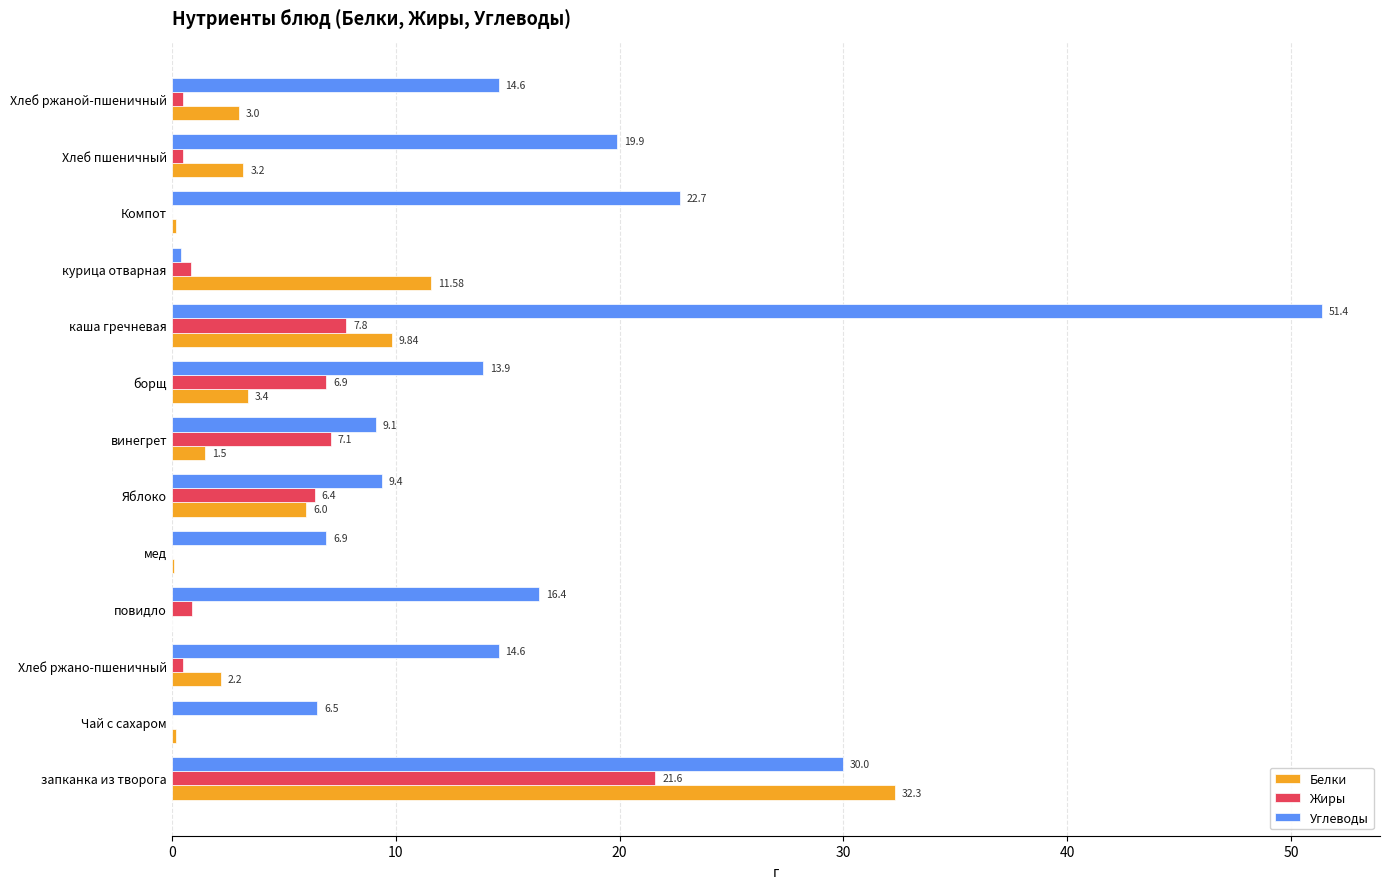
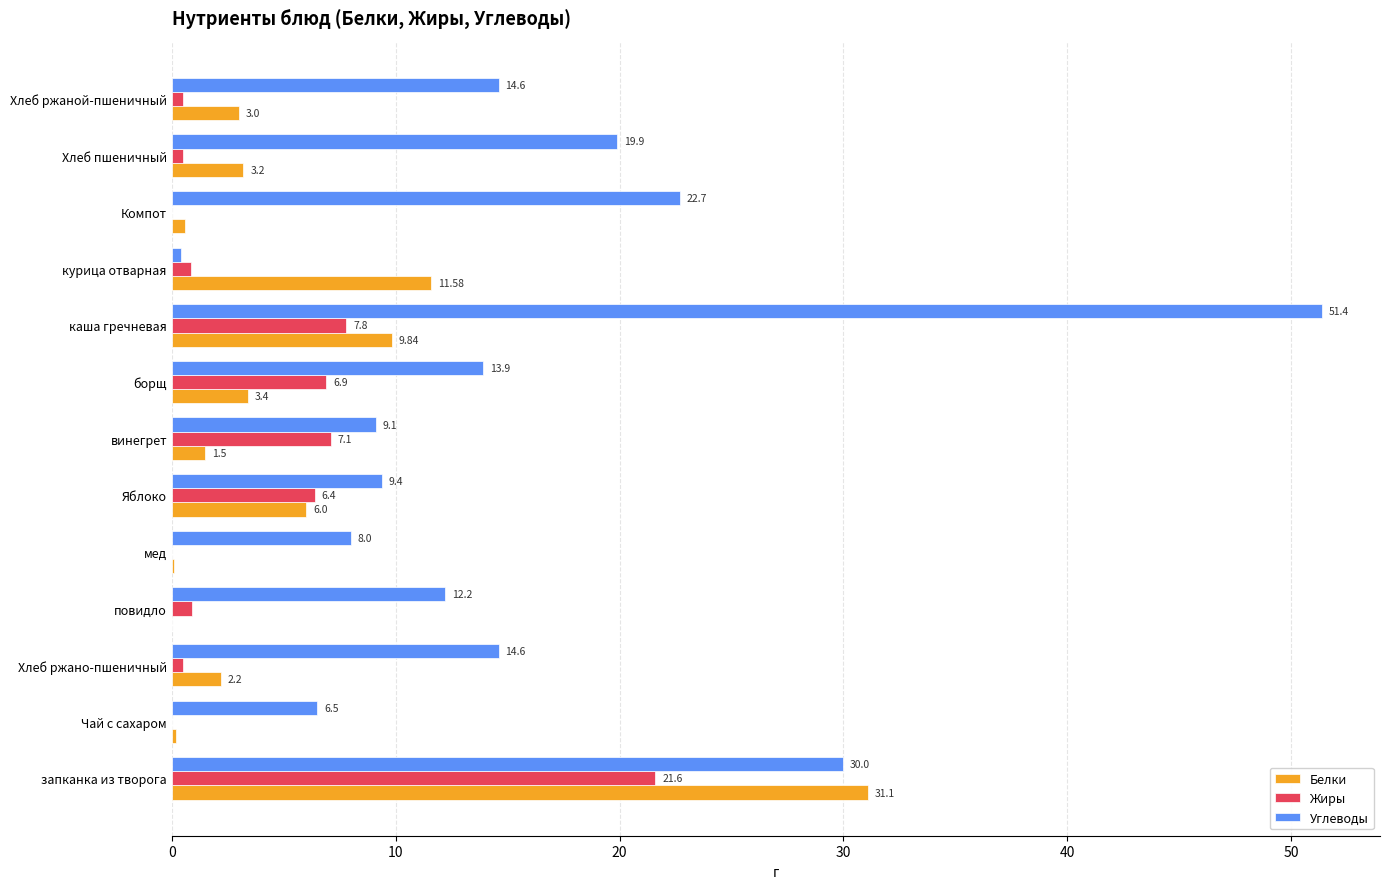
  {
    "Белки": {
      "Хлеб ржаной-пшеничный": 3.0,
      "Хлеб пшеничный": 3.2,
-     "Компот": 0.2,
+     "Компот": 0.6,
      "курица отварная": 11.58,
      "каша гречневая": 9.84,
      "борщ": 3.4,
      "винегрет": 1.5,
      "Яблоко": 6.0,
      "Хлеб ржано-пшеничный": 2.2,
-     "запканка из творога": 32.3
+     "запканка из творога": 31.1
    },
    "Жиры": {
      "каша гречневая": 7.8,
      "борщ": 6.9,
      "винегрет": 7.1,
      "Яблоко": 6.4,
      "запканка из творога": 21.6
    },
    "Углеводы": {
      "Хлеб ржаной-пшеничный": 14.6,
      "Хлеб пшеничный": 19.9,
      "Компот": 22.7,
      "каша гречневая": 51.4,
      "борщ": 13.9,
      "винегрет": 9.1,
      "Яблоко": 9.4,
-     "мед": 6.9,
-     "повидло": 16.4,
+     "мед": 8.0,
+     "повидло": 12.2,
      "Хлеб ржано-пшеничный": 14.6,
      "Чай с сахаром": 6.5,
      "запканка из творога": 30.0
    }
  }
